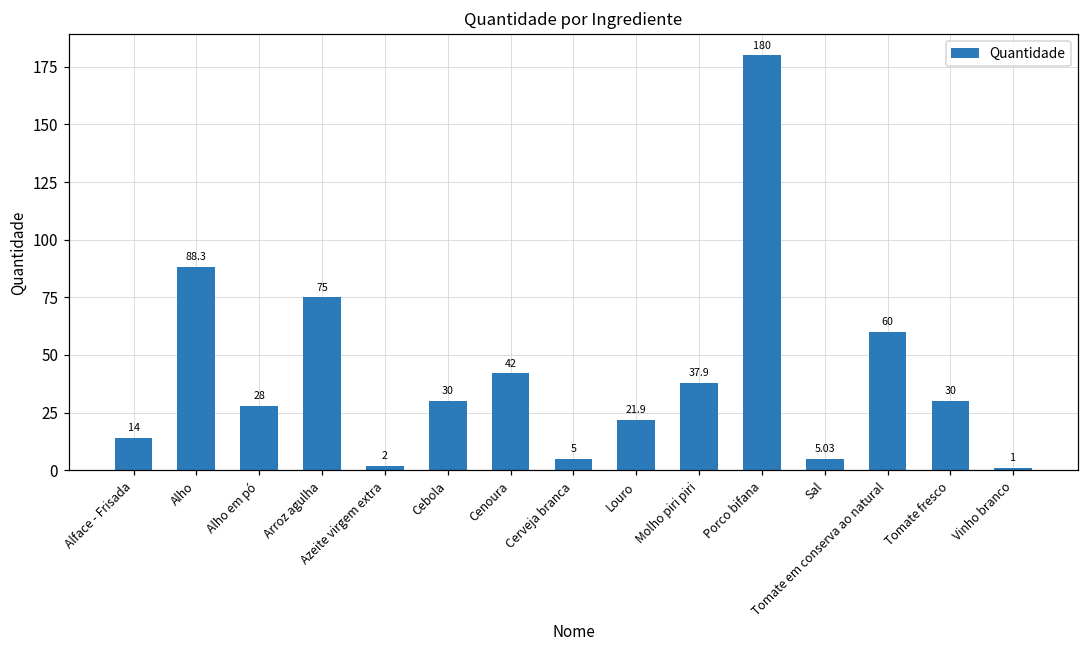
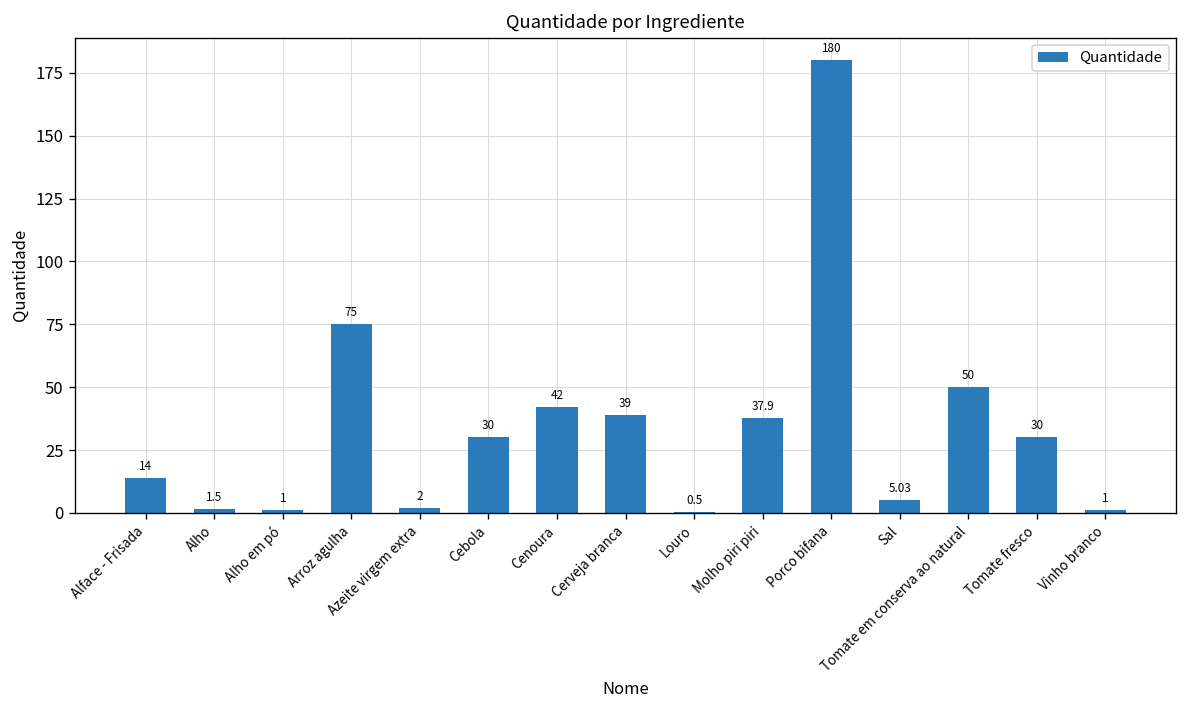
  {
    "Alface - Frisada": 14,
-   "Alho": 88.3,
-   "Alho em pó": 28,
+   "Alho": 1.5,
+   "Alho em pó": 1,
    "Arroz agulha": 75,
    "Azeite virgem extra": 2,
    "Cebola": 30,
    "Cenoura": 42,
-   "Cerveja branca": 5,
-   "Louro": 21.9,
+   "Cerveja branca": 39,
+   "Louro": 0.5,
    "Molho piri piri": 37.9,
    "Porco bifana": 180,
    "Sal": 5.03,
-   "Tomate em conserva ao natural": 60,
+   "Tomate em conserva ao natural": 50,
    "Tomate fresco": 30,
    "Vinho branco": 1
  }
